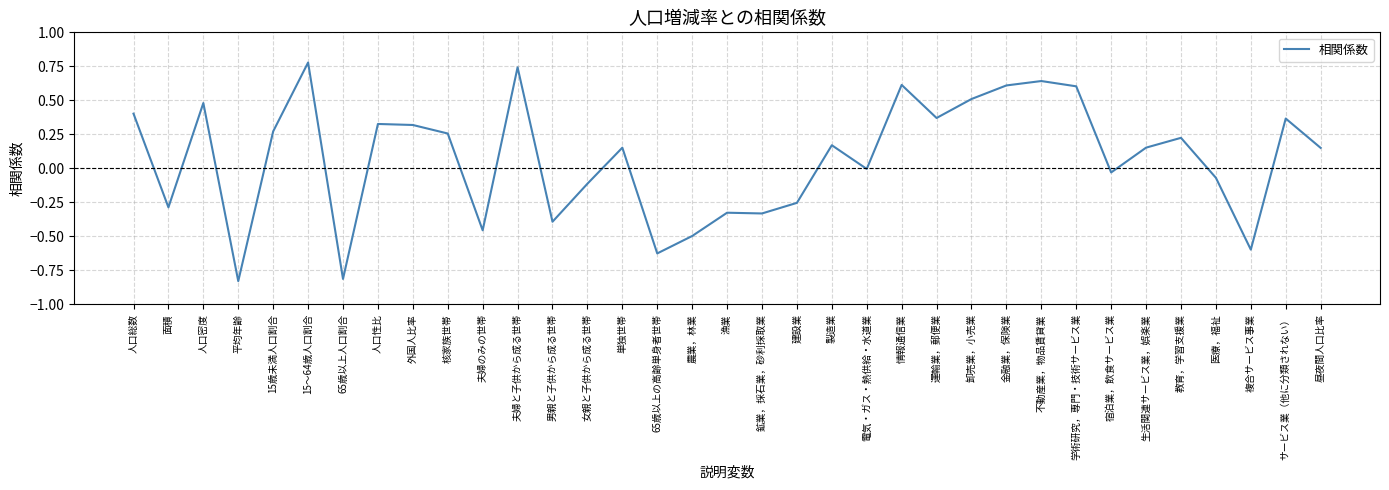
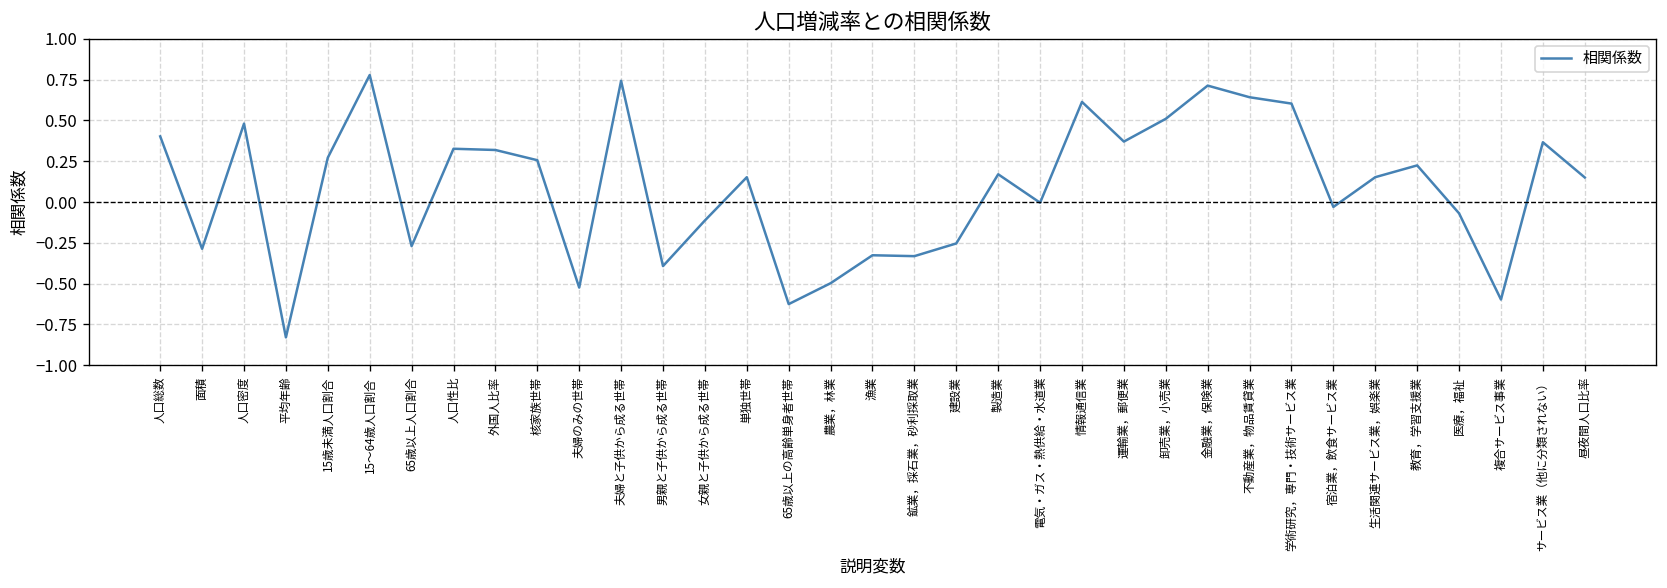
  {
    "人口総数": 0.40,
    "面積": -0.29,
    "人口密度": 0.48,
    "平均年齢": -0.83,
    "15歳未満人口割合": 0.27,
    "15～64歳人口割合": 0.78,
-   "65歳以上人口割合": -0.81,
+   "65歳以上人口割合": -0.27,
    "人口性比": 0.33,
    "外国人比率": 0.32,
    "核家族世帯": 0.26,
-   "夫婦のみの世帯": -0.46,
+   "夫婦のみの世帯": -0.52,
    "夫婦と子供から成る世帯": 0.74,
    "男親と子供から成る世帯": -0.39,
    "女親と子供から成る世帯": -0.11,
    "単独世帯": 0.15,
    "65歳以上の高齢単身者世帯": -0.63,
    "農業，林業": -0.50,
    "漁業": -0.33,
    "鉱業，採石業，砂利採取業": -0.33,
    "建設業": -0.25,
    "製造業": 0.17,
    "電気・ガス・熱供給・水道業": 0.00,
    "情報通信業": 0.61,
    "運輸業，郵便業": 0.37,
    "卸売業，小売業": 0.51,
-   "金融業，保険業": 0.61,
+   "金融業，保険業": 0.71,
    "不動産業，物品賃貸業": 0.64,
    "学術研究，専門・技術サービス業": 0.60,
    "宿泊業，飲食サービス業": -0.03,
    "生活関連サービス業，娯楽業": 0.15,
    "教育，学習支援業": 0.22,
    "医療，福祉": -0.07,
    "複合サービス事業": -0.60,
    "サービス業（他に分類されない）": 0.37,
    "昼夜間人口比率": 0.15
  }
